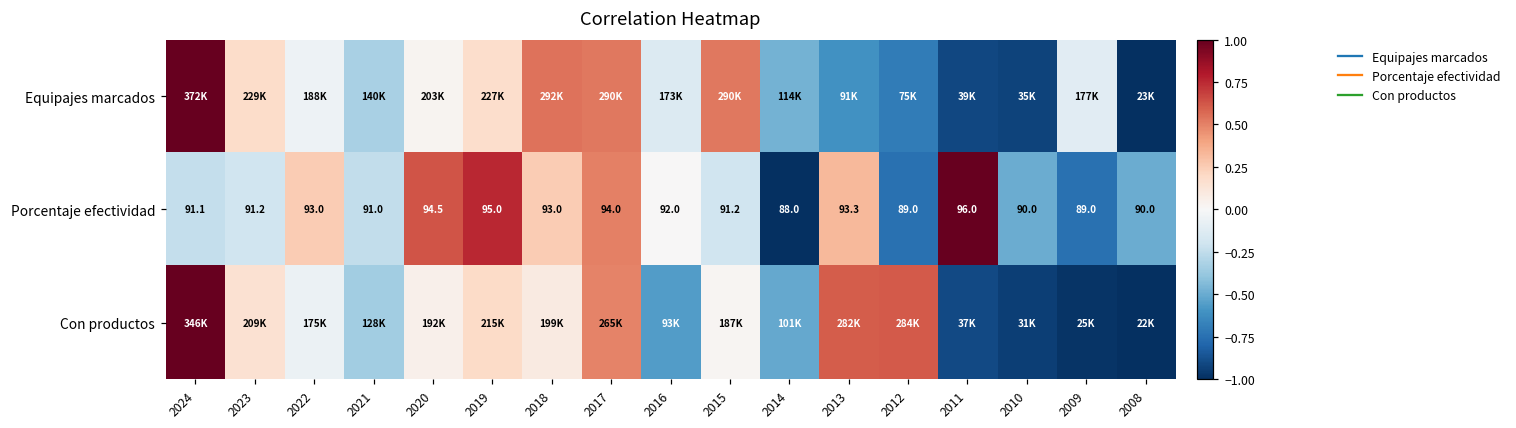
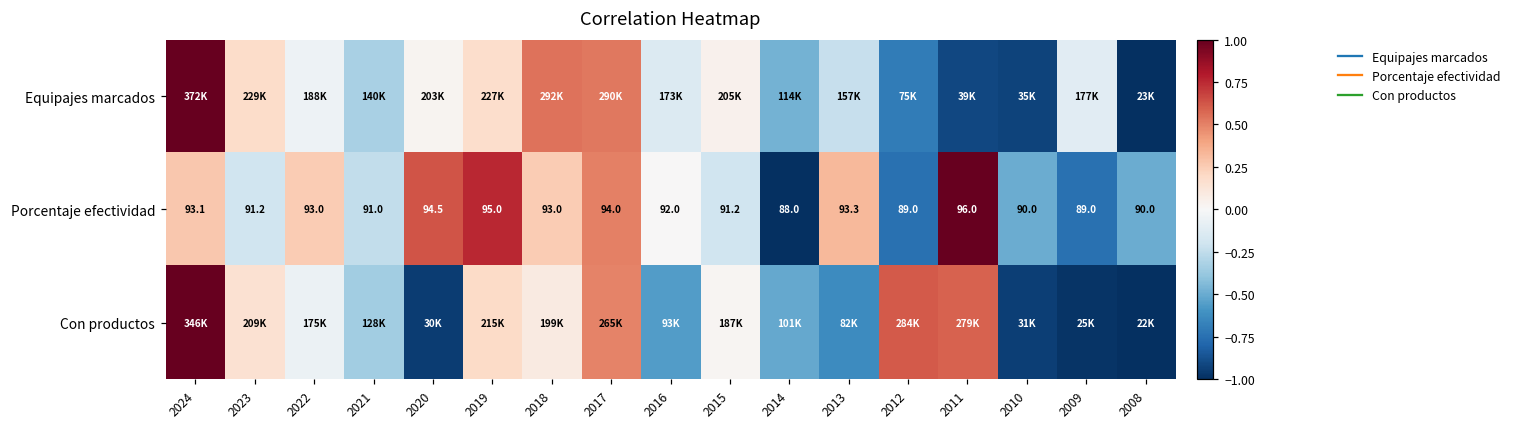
  {
    "Equipajes marcados": {
      "2024": "372K",
      "2023": "229K",
      "2022": "188K",
      "2021": "140K",
      "2020": "203K",
      "2019": "227K",
      "2018": "292K",
      "2017": "290K",
      "2016": "173K",
-     "2015": "290K",
+     "2015": "205K",
      "2014": "114K",
-     "2013": "91K",
+     "2013": "157K",
      "2012": "75K",
      "2011": "39K",
      "2010": "35K",
      "2009": "177K",
      "2008": "23K"
    },
    "Porcentaje efectividad": {
-     "2024": "91.1",
+     "2024": "93.1",
      "2023": "91.2",
      "2022": "93.0",
      "2021": "91.0",
      "2020": "94.5",
      "2019": "95.0",
      "2018": "93.0",
      "2017": "94.0",
      "2016": "92.0",
      "2015": "91.2",
      "2014": "88.0",
      "2013": "93.3",
      "2012": "89.0",
      "2011": "96.0",
      "2010": "90.0",
      "2009": "89.0",
      "2008": "90.0"
    },
    "Con productos": {
      "2024": "346K",
      "2023": "209K",
      "2022": "175K",
      "2021": "128K",
-     "2020": "192K",
+     "2020": "30K",
      "2019": "215K",
      "2018": "199K",
      "2017": "265K",
      "2016": "93K",
      "2015": "187K",
      "2014": "101K",
-     "2013": "282K",
+     "2013": "82K",
      "2012": "284K",
-     "2011": "37K",
+     "2011": "279K",
      "2010": "31K",
      "2009": "25K",
      "2008": "22K"
    }
  }
